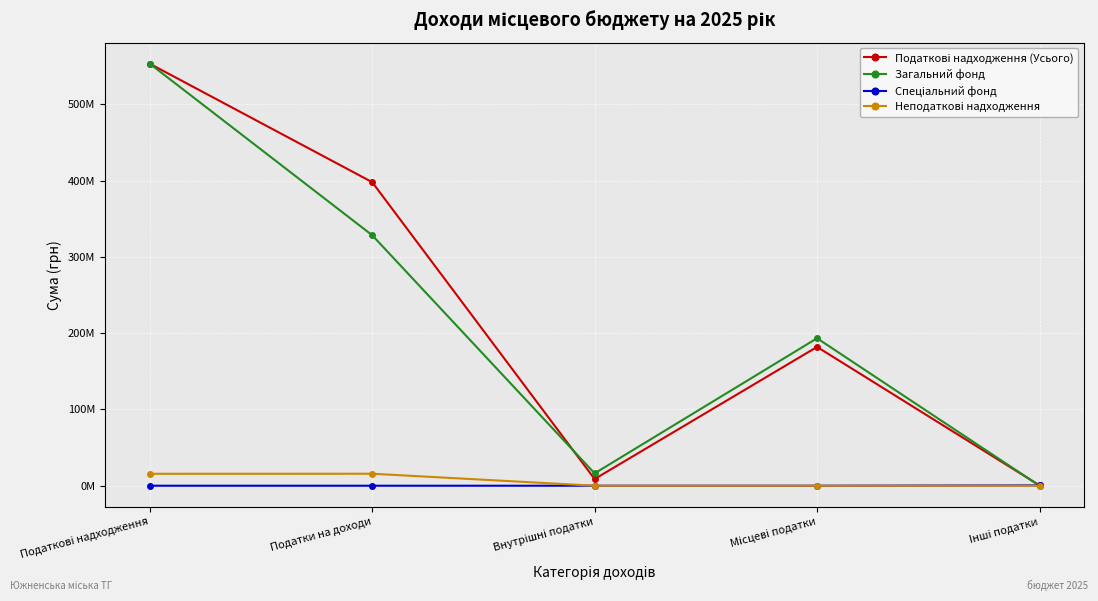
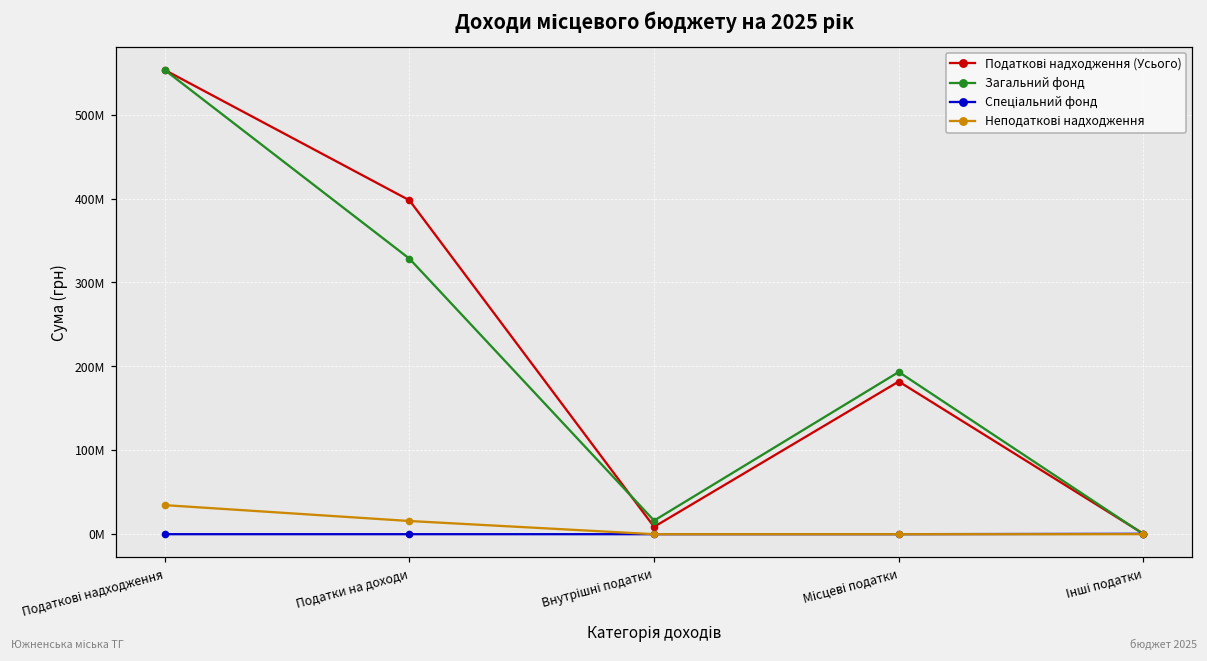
  {
    "Податкові надходження (Усього)": {
      "Податки на доходи": 400000000,
      "Внутрішні податки": 10000000,
      "Місцеві податки": 180000000
    },
    "Загальний фонд": {
      "Податки на доходи": 330000000,
      "Внутрішні податки": 20000000,
      "Місцеві податки": 190000000
    },
    "Спеціальний фонд": {
      "Податкові надходження": 0,
      "Податки на доходи": 0
    },
    "Неподаткові надходження": {
-     "Податкові надходження": 20000000,
+     "Податкові надходження": 30000000,
      "Податки на доходи": 20000000
    }
  }
